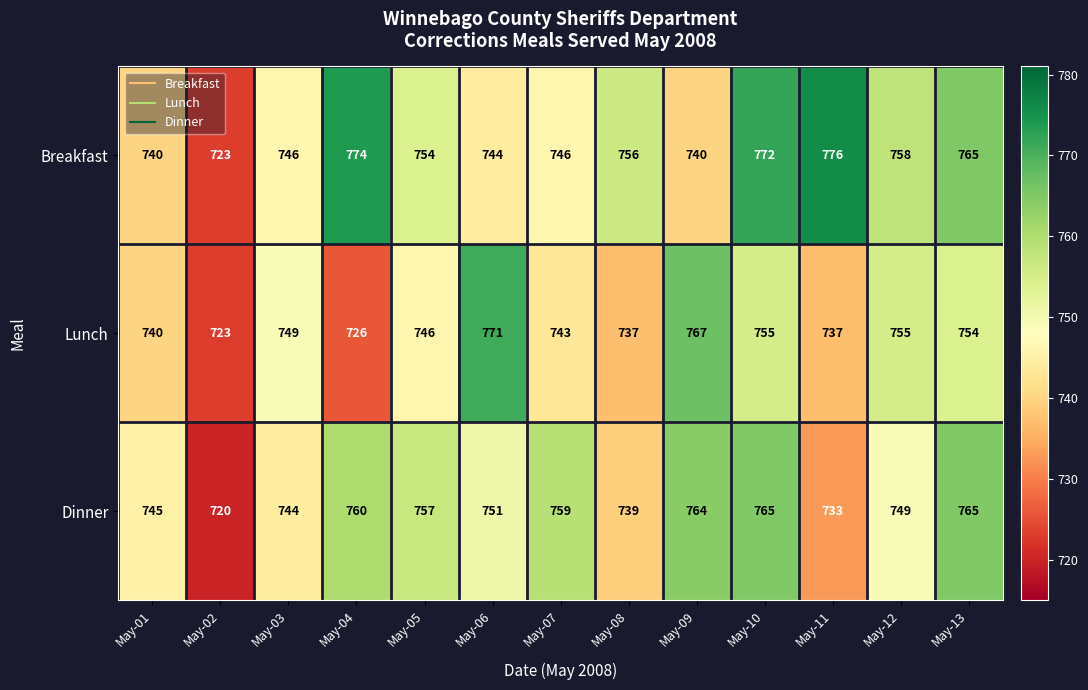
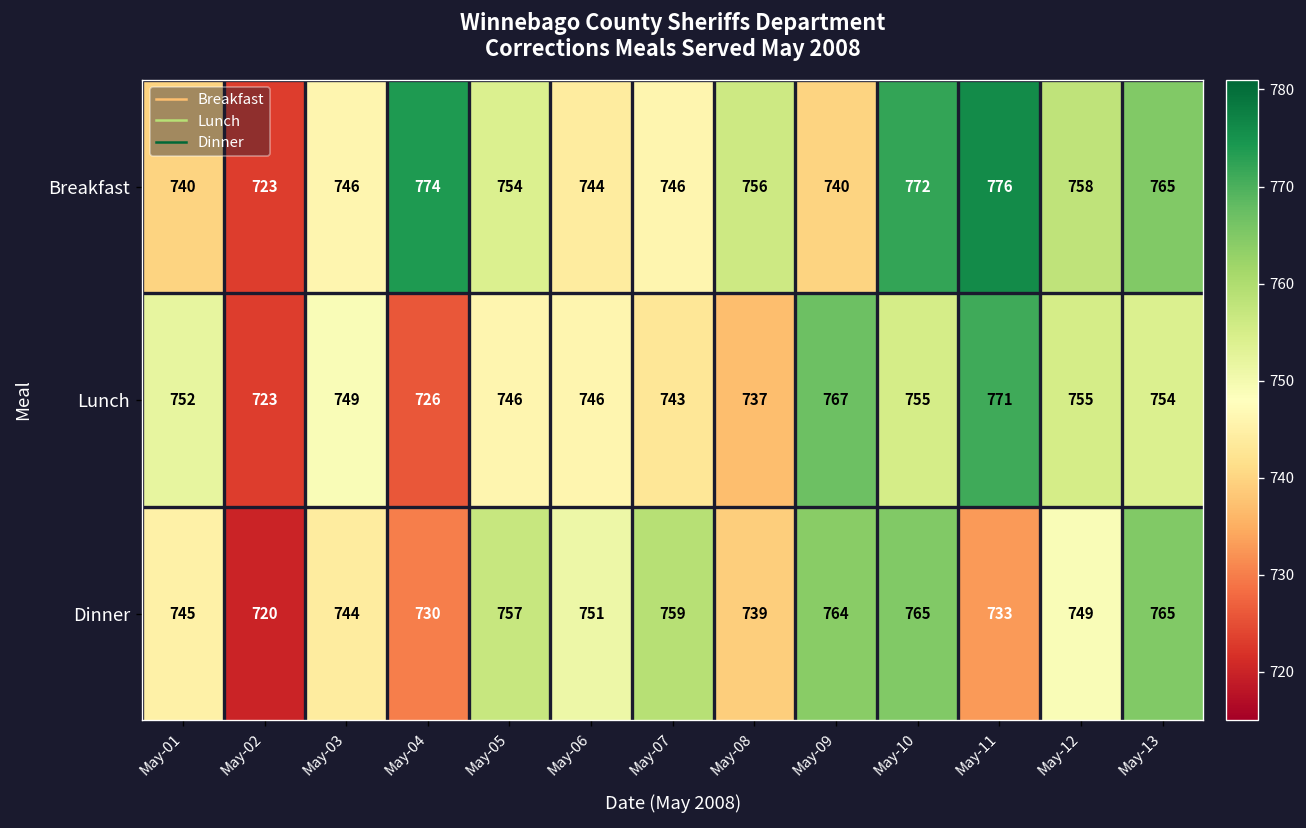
  {
    "Breakfast": {
      "May-01": 740,
      "May-02": 723,
      "May-03": 746,
      "May-04": 774,
      "May-05": 754,
      "May-06": 744,
      "May-07": 746,
      "May-08": 756,
      "May-09": 740,
      "May-10": 772,
      "May-11": 776,
      "May-12": 758,
      "May-13": 765
    },
    "Lunch": {
-     "May-01": 740,
+     "May-01": 752,
      "May-02": 723,
      "May-03": 749,
      "May-04": 726,
      "May-05": 746,
-     "May-06": 771,
+     "May-06": 746,
      "May-07": 743,
      "May-08": 737,
      "May-09": 767,
      "May-10": 755,
-     "May-11": 737,
+     "May-11": 771,
      "May-12": 755,
      "May-13": 754
    },
    "Dinner": {
      "May-01": 745,
      "May-02": 720,
      "May-03": 744,
-     "May-04": 760,
+     "May-04": 730,
      "May-05": 757,
      "May-06": 751,
      "May-07": 759,
      "May-08": 739,
      "May-09": 764,
      "May-10": 765,
      "May-11": 733,
      "May-12": 749,
      "May-13": 765
    }
  }
